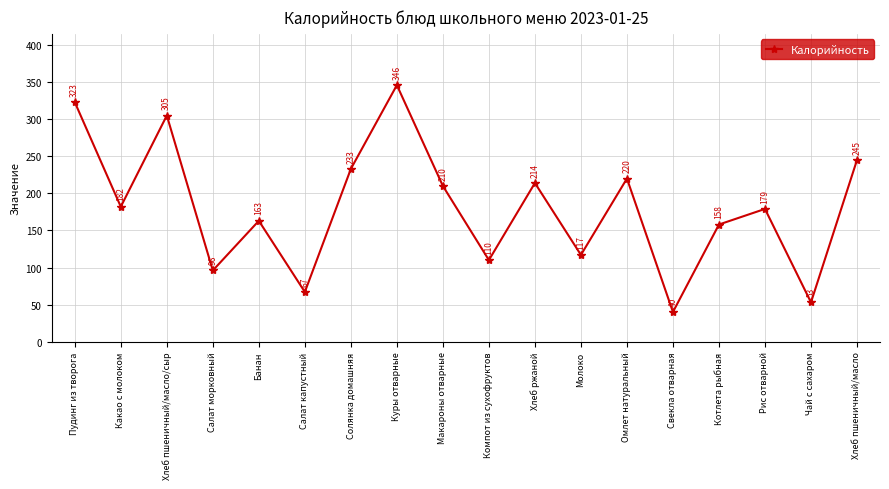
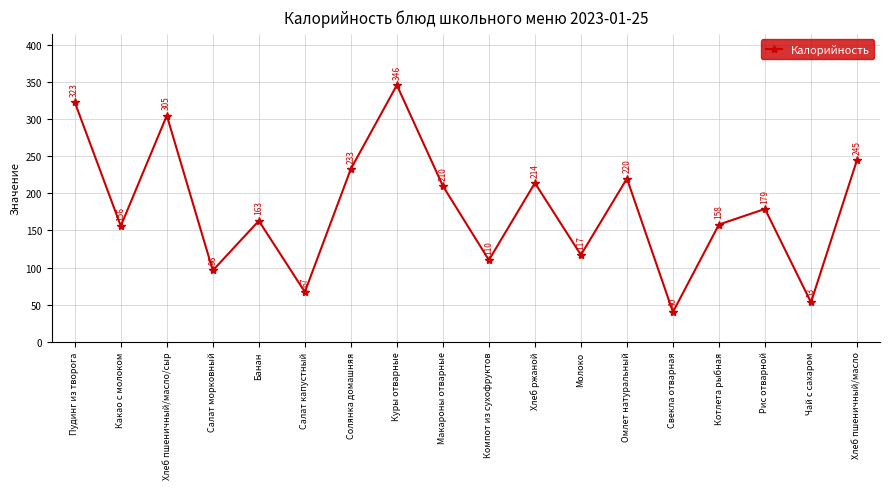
  {
    "Пудинг из творога": 323,
-   "Какао с молоком": 182,
+   "Какао с молоком": 156,
    "Хлеб пшеничный/масло/сыр": 305,
    "Салат морковный": 96,
    "Банан": 163,
    "Салат капустный": 67,
    "Солянка домашняя": 233,
    "Куры отварные": 346,
    "Макароны отварные": 210,
    "Компот из сухофруктов": 110,
    "Хлеб ржаной": 214,
    "Молоко": 117,
    "Омлет натуральный": 220,
    "Свекла отварная": 40,
    "Котлета рыбная": 158,
    "Рис отварной": 179,
    "Чай с сахаром": 53,
    "Хлеб пшеничный/масло": 245
  }
